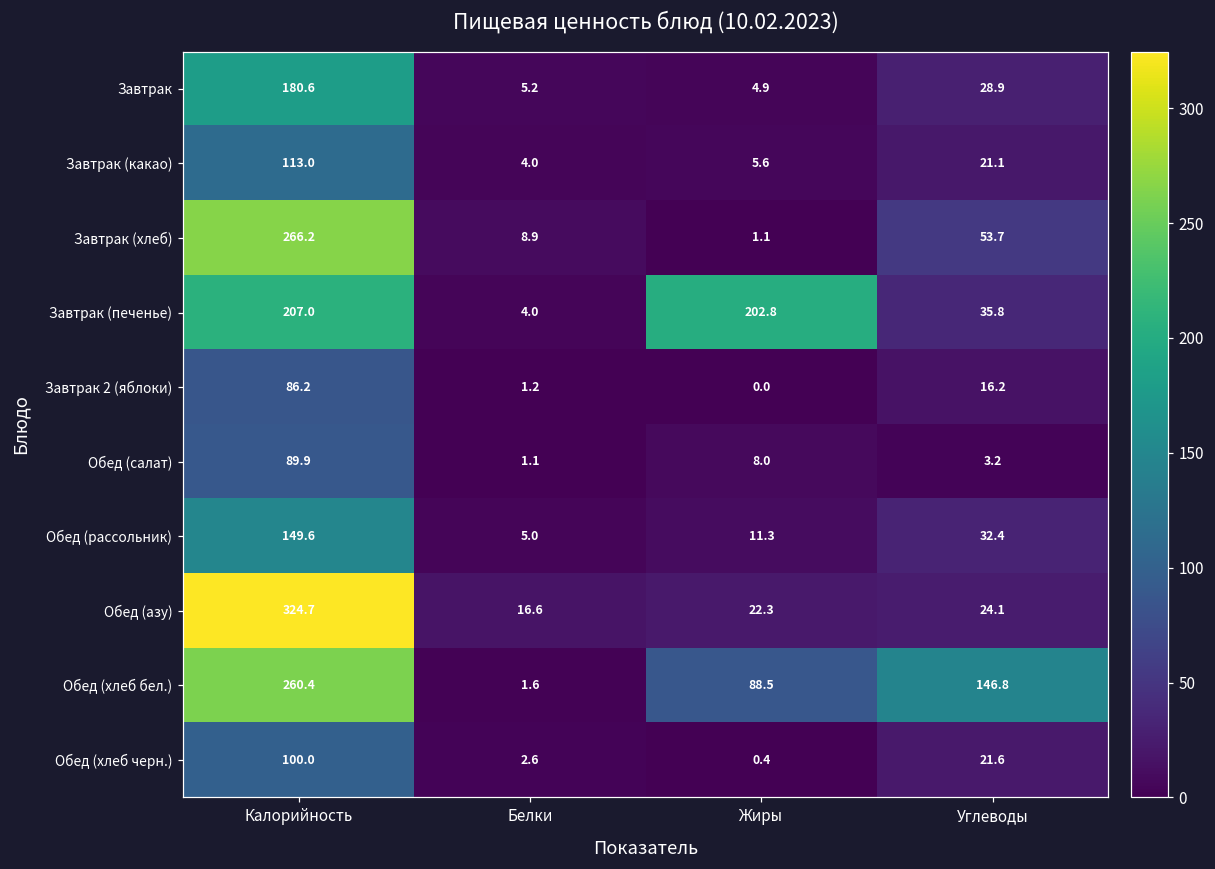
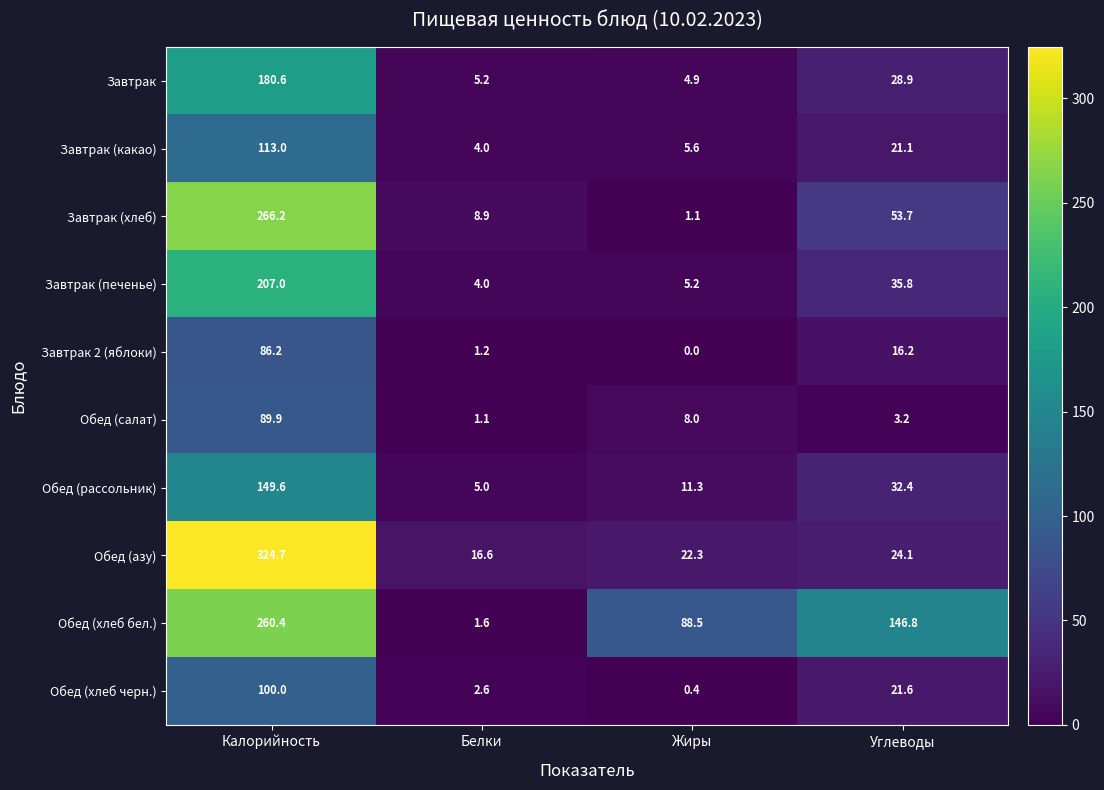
  {
    "Завтрак": {
      "Калорийность": 180.6,
      "Белки": 5.2,
      "Жиры": 4.9,
      "Углеводы": 28.9
    },
    "Завтрак (какао)": {
      "Калорийность": 113.0,
      "Белки": 4.0,
      "Жиры": 5.6,
      "Углеводы": 21.1
    },
    "Завтрак (хлеб)": {
      "Калорийность": 266.2,
      "Белки": 8.9,
      "Жиры": 1.1,
      "Углеводы": 53.7
    },
    "Завтрак (печенье)": {
      "Калорийность": 207.0,
      "Белки": 4.0,
-     "Жиры": 202.8,
+     "Жиры": 5.2,
      "Углеводы": 35.8
    },
    "Завтрак 2 (яблоки)": {
      "Калорийность": 86.2,
      "Белки": 1.2,
      "Жиры": 0.0,
      "Углеводы": 16.2
    },
    "Обед (салат)": {
      "Калорийность": 89.9,
      "Белки": 1.1,
      "Жиры": 8.0,
      "Углеводы": 3.2
    },
    "Обед (рассольник)": {
      "Калорийность": 149.6,
      "Белки": 5.0,
      "Жиры": 11.3,
      "Углеводы": 32.4
    },
    "Обед (азу)": {
      "Калорийность": 324.7,
      "Белки": 16.6,
      "Жиры": 22.3,
      "Углеводы": 24.1
    },
    "Обед (хлеб бел.)": {
      "Калорийность": 260.4,
      "Белки": 1.6,
      "Жиры": 88.5,
      "Углеводы": 146.8
    },
    "Обед (хлеб черн.)": {
      "Калорийность": 100.0,
      "Белки": 2.6,
      "Жиры": 0.4,
      "Углеводы": 21.6
    }
  }
